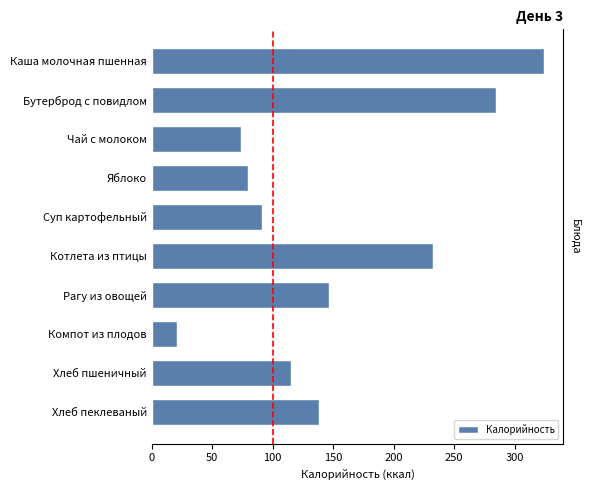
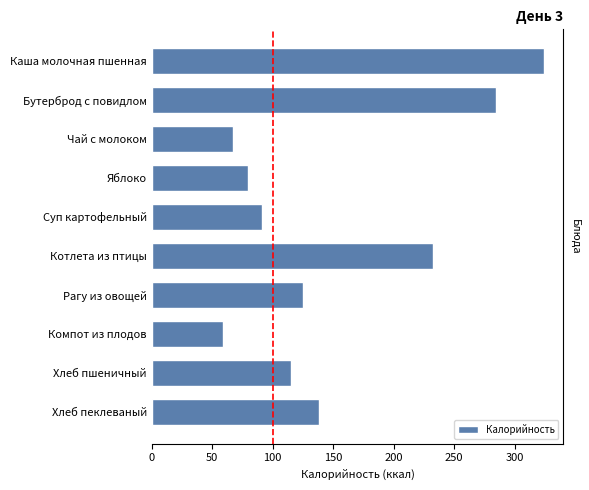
  {
    "Каша молочная пшенная": 324,
    "Бутерброд с повидлом": 284,
-   "Чай с молоком": 74,
+   "Чай с молоком": 67,
    "Яблоко": 79,
    "Суп картофельный": 91,
    "Котлета из птицы": 233,
-   "Рагу из овощей": 147,
-   "Компот из плодов": 21,
+   "Рагу из овощей": 125,
+   "Компот из плодов": 59,
    "Хлеб пшеничный": 115,
    "Хлеб пеклеваный": 139
  }
